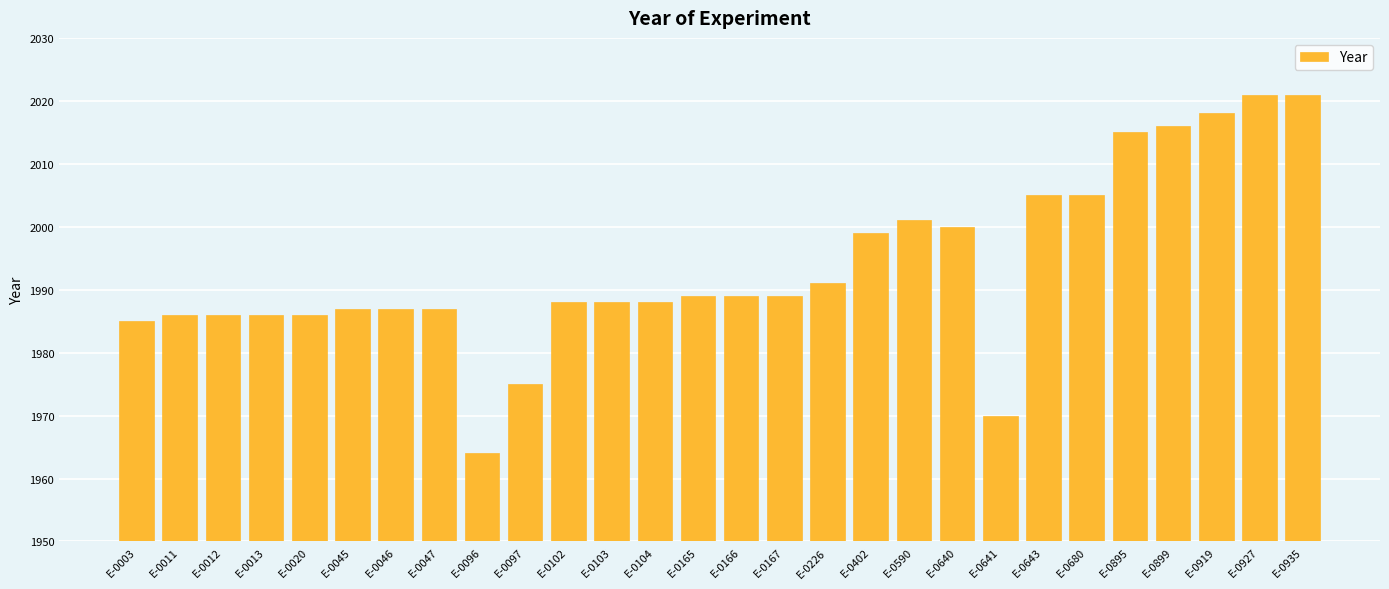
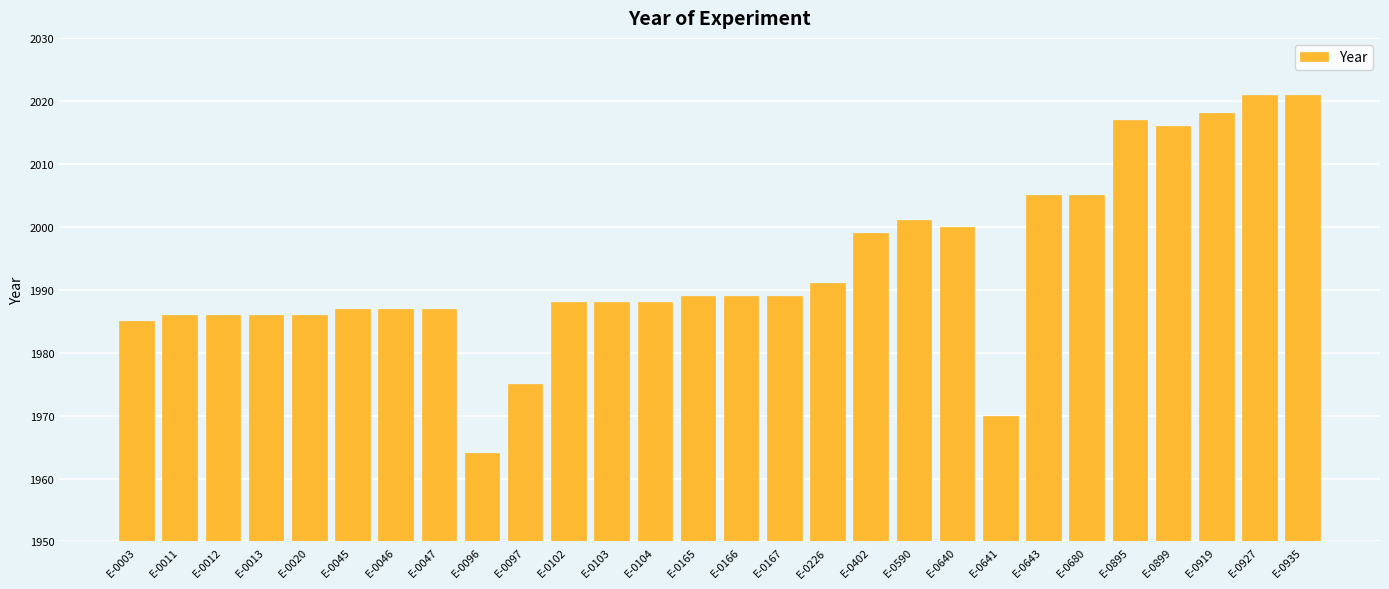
  {
    "E-0003": 1985,
    "E-0011": 1986,
    "E-0012": 1986,
    "E-0013": 1986,
    "E-0020": 1986,
    "E-0045": 1987,
    "E-0046": 1987,
    "E-0047": 1987,
    "E-0096": 1964,
    "E-0097": 1975,
    "E-0102": 1988,
    "E-0103": 1988,
    "E-0104": 1988,
    "E-0165": 1989,
    "E-0166": 1989,
    "E-0167": 1989,
    "E-0226": 1991,
    "E-0402": 1999,
    "E-0590": 2001,
    "E-0640": 2000,
    "E-0641": 1970,
    "E-0643": 2005,
    "E-0680": 2005,
-   "E-0895": 2015,
+   "E-0895": 2017,
    "E-0899": 2016,
    "E-0919": 2018,
    "E-0927": 2021,
    "E-0935": 2021
  }
